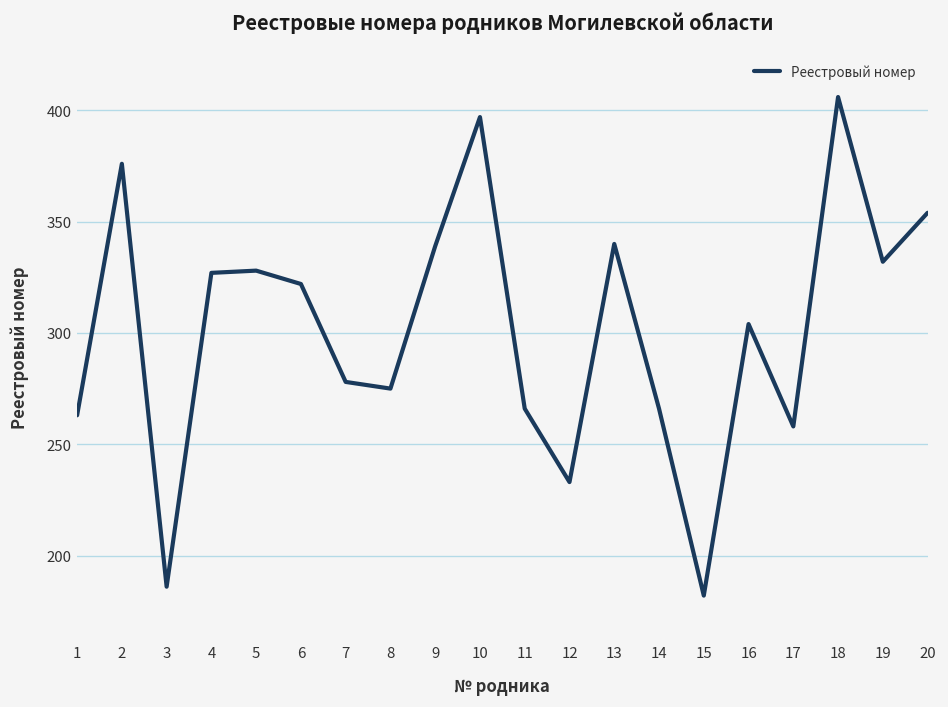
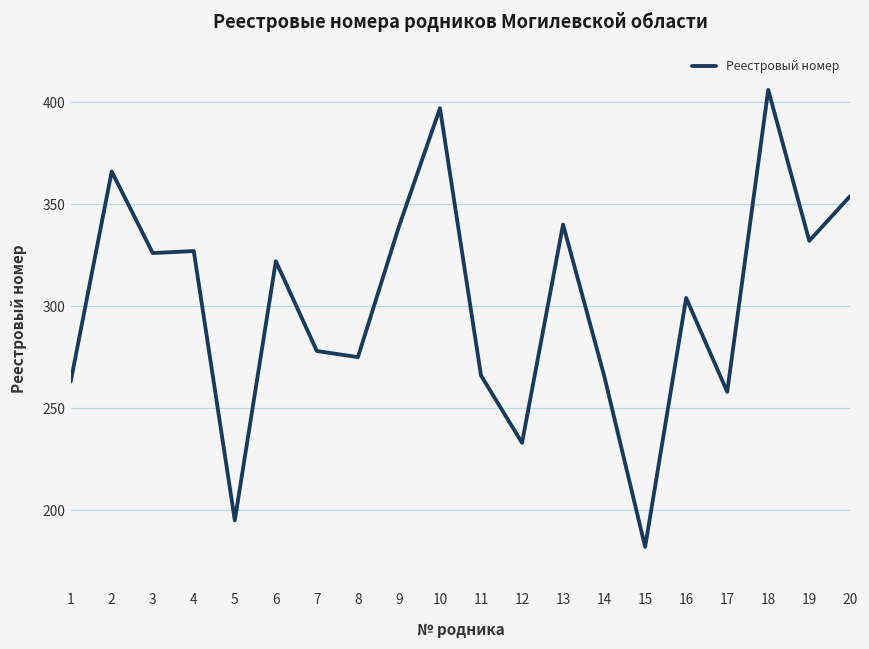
  {
    "1": 263,
-   "2": 376,
-   "3": 186,
+   "2": 366,
+   "3": 326,
    "4": 327,
-   "5": 328,
+   "5": 195,
    "6": 322,
    "7": 278,
    "8": 275,
    "9": 339,
    "10": 397,
    "11": 266,
    "12": 233,
    "13": 340,
    "14": 266,
    "15": 182,
    "16": 304,
    "17": 258,
    "18": 406,
    "19": 332,
    "20": 354
  }
